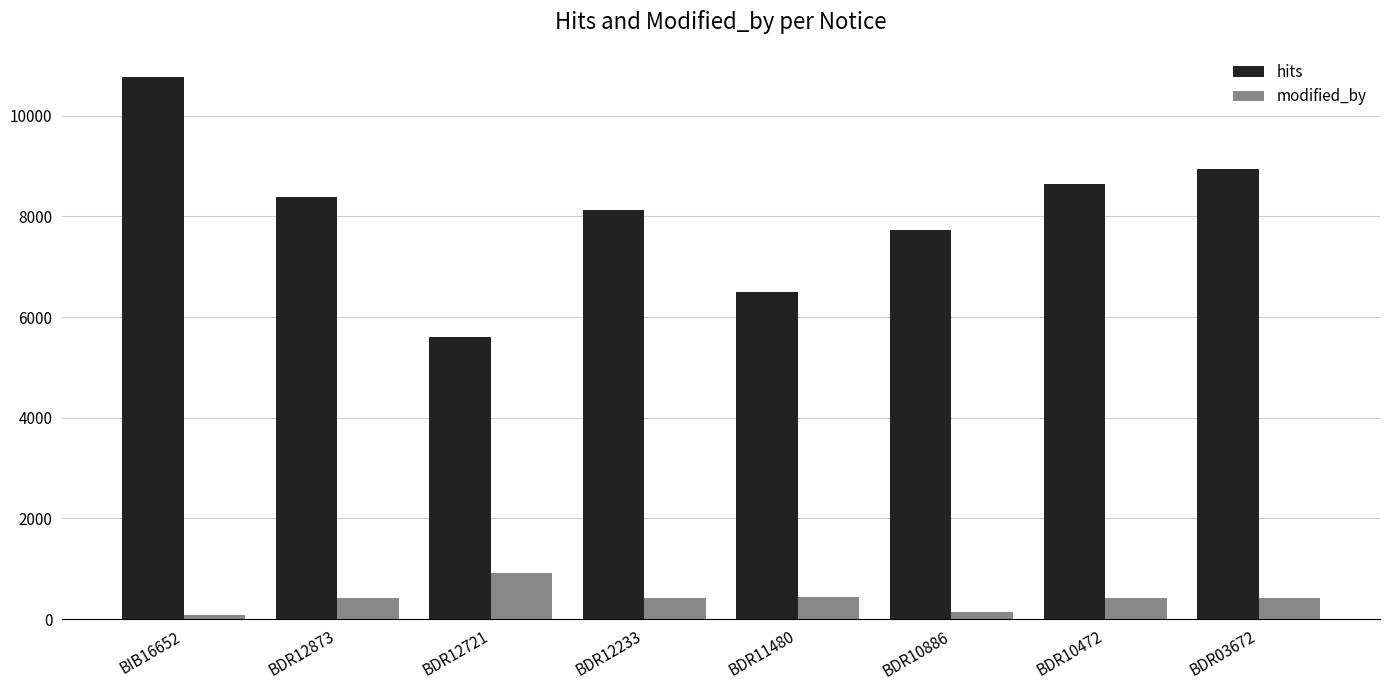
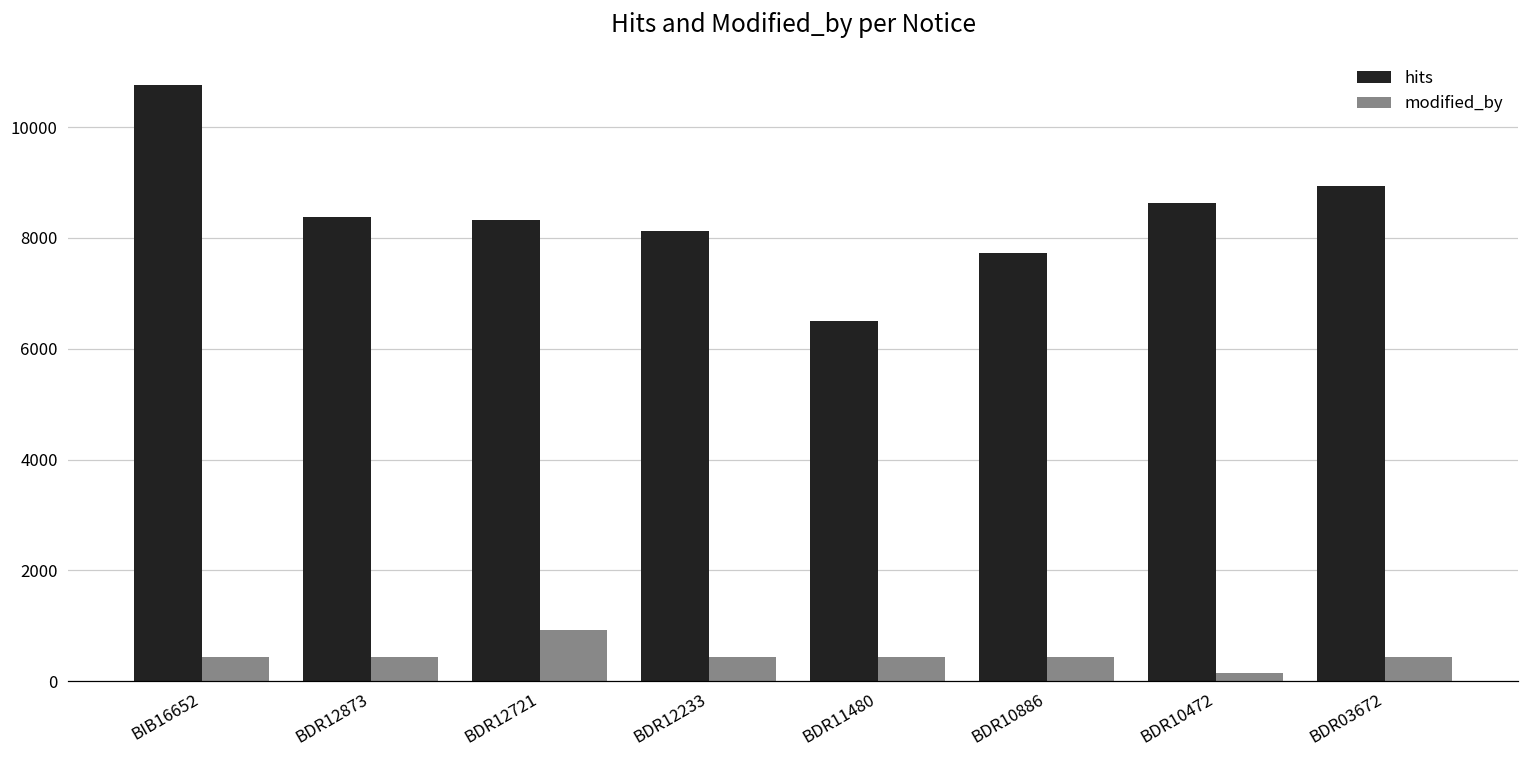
  {
    "hits": {
      "BIB16652": 10800,
      "BDR12873": 8400,
-     "BDR12721": 5600,
+     "BDR12721": 8300,
      "BDR12233": 8100,
      "BDR11480": 6500,
      "BDR10886": 7700,
      "BDR10472": 8600,
      "BDR03672": 8900
    },
    "modified_by": {
-     "BIB16652": 100,
+     "BIB16652": 400,
      "BDR12873": 400,
      "BDR12721": 900,
      "BDR12233": 400,
      "BDR11480": 400,
-     "BDR10886": 100,
-     "BDR10472": 400,
+     "BDR10886": 400,
+     "BDR10472": 100,
      "BDR03672": 400
    }
  }
